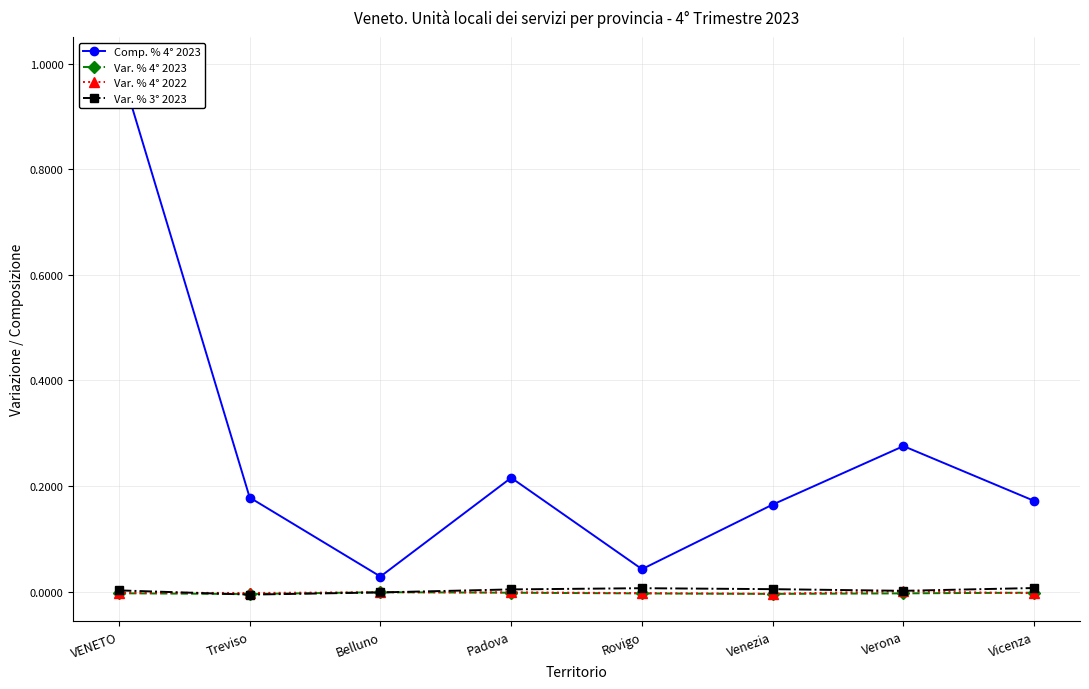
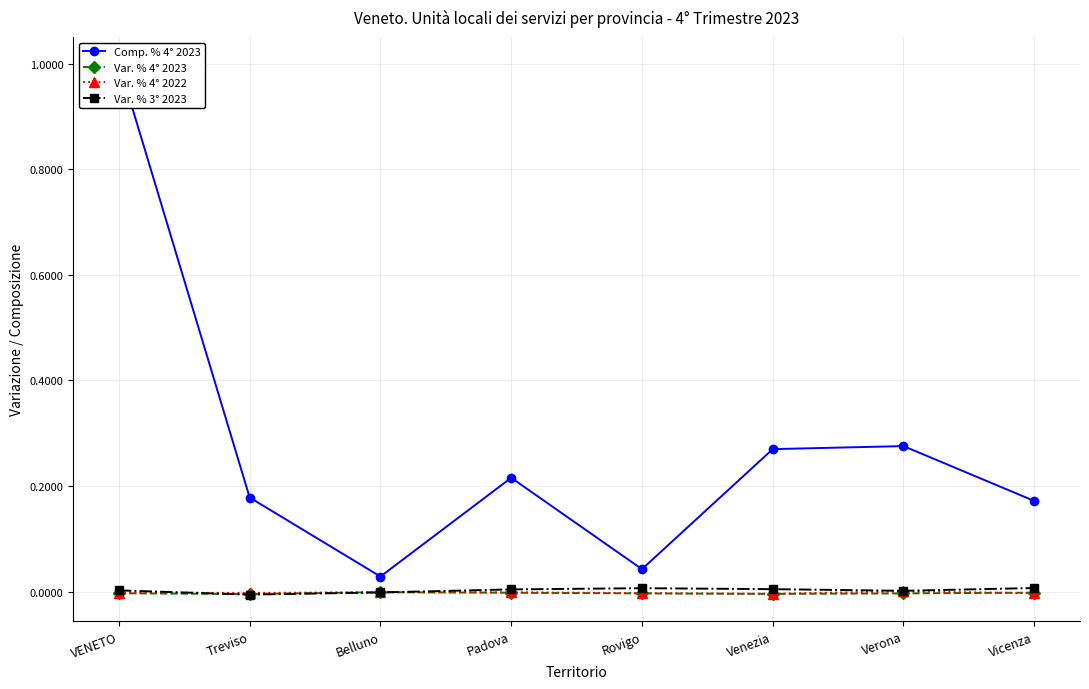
  {
    "Comp. % 4° 2023": {
      "Treviso": 0.18,
      "Belluno": 0.03,
      "Padova": 0.22,
      "Rovigo": 0.04,
-     "Venezia": 0.17,
+     "Venezia": 0.27,
      "Verona": 0.28,
      "Vicenza": 0.17
    },
    "Var. % 3° 2023": {
      "Padova": 0.00,
      "Rovigo": 0.01,
      "Venezia": 0.00,
      "Vicenza": 0.01
    }
  }
